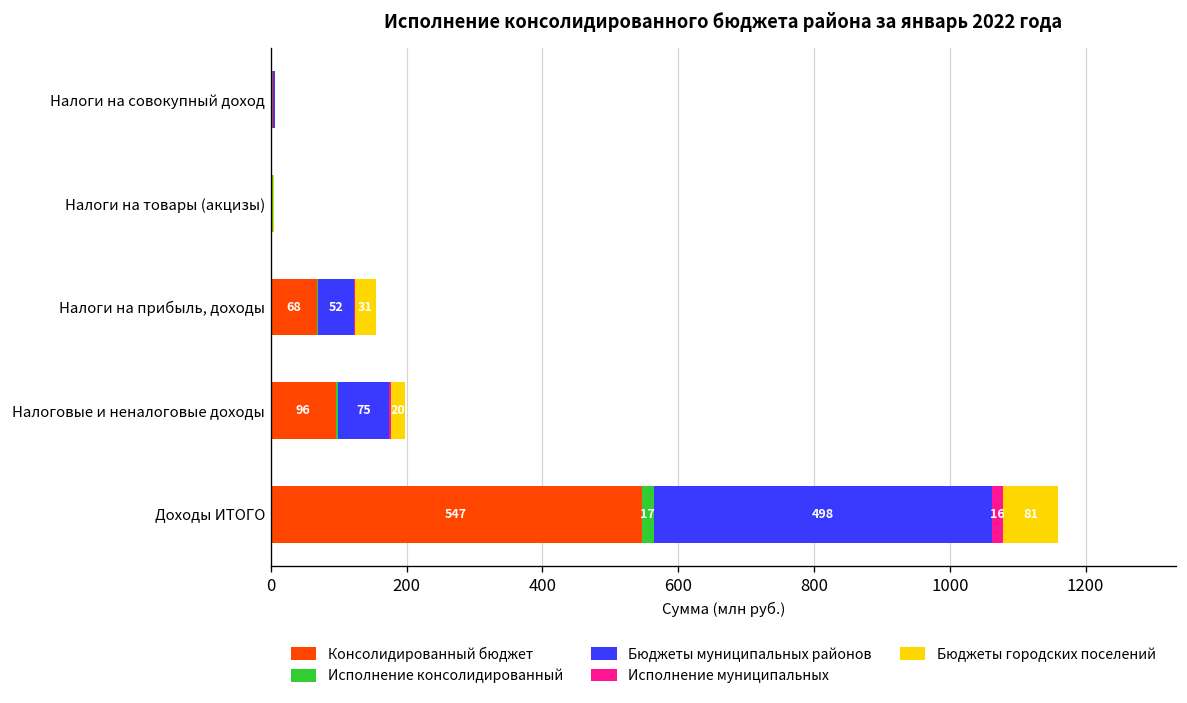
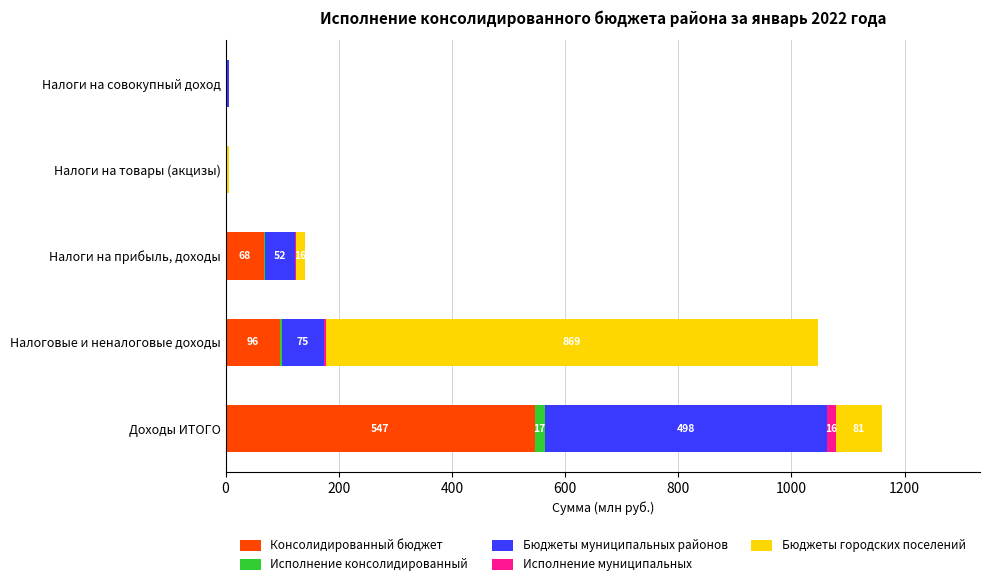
  {
    "Консолидированный бюджет": {
      "Налоги на прибыль, доходы": 68,
      "Налоговые и неналоговые доходы": 96,
      "Доходы ИТОГО": 547
    },
    "Исполнение консолидированный": {
      "Доходы ИТОГО": 17
    },
    "Бюджеты муниципальных районов": {
      "Налоги на прибыль, доходы": 52,
      "Налоговые и неналоговые доходы": 75,
      "Доходы ИТОГО": 498
    },
    "Исполнение муниципальных": {
      "Доходы ИТОГО": 16
    },
    "Бюджеты городских поселений": {
-     "Налоги на прибыль, доходы": 31,
-     "Налоговые и неналоговые доходы": 20,
+     "Налоги на прибыль, доходы": 16,
+     "Налоговые и неналоговые доходы": 869,
      "Доходы ИТОГО": 81
    }
  }
